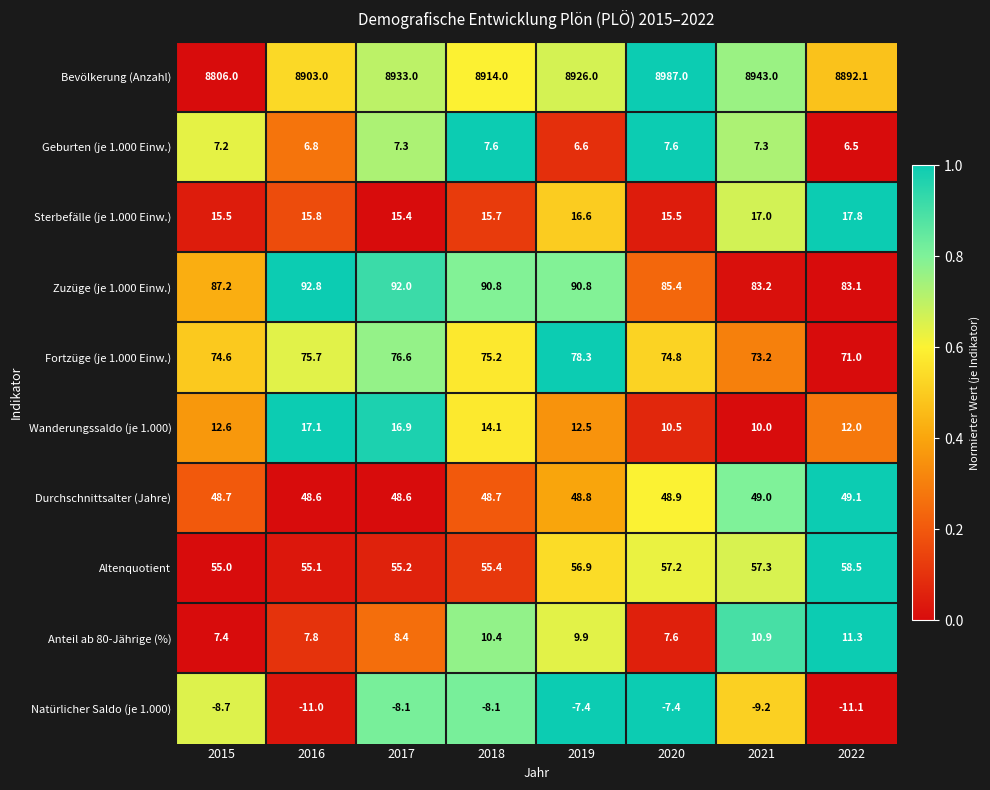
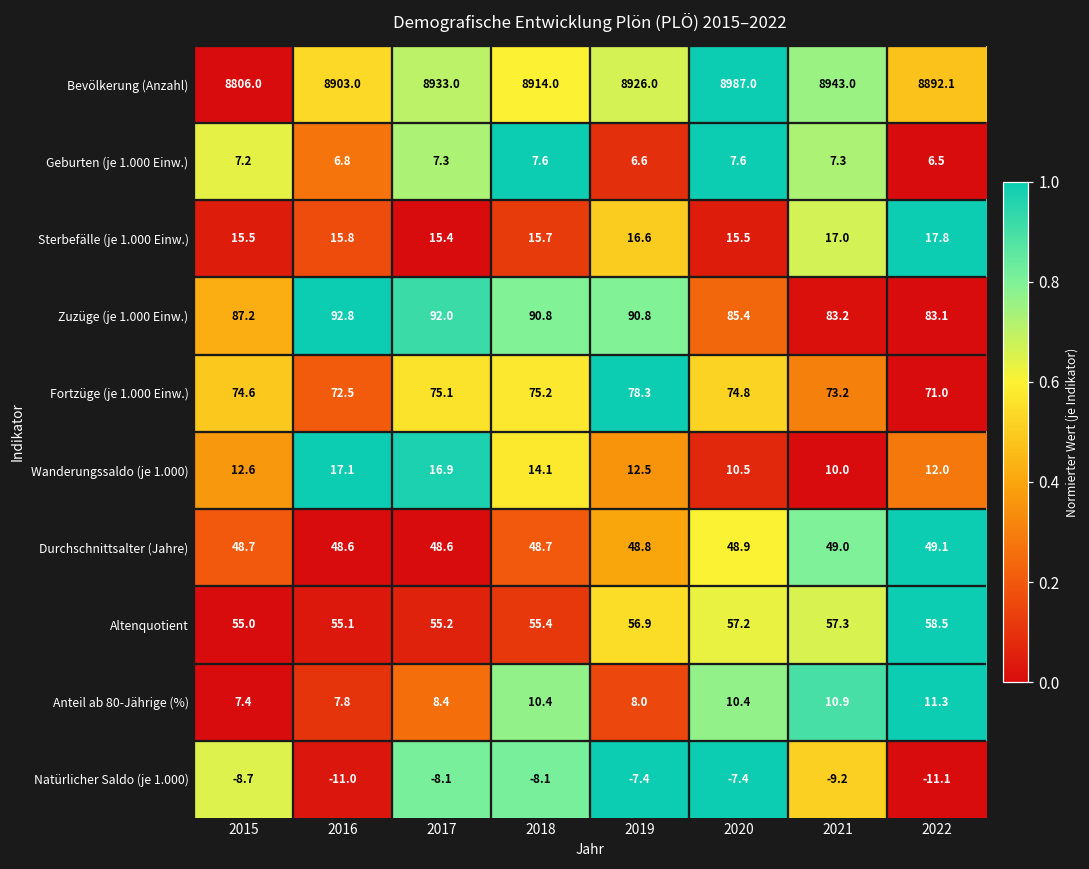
  {
    "Bevölkerung (Anzahl)": {
      "2015": 8806.0,
      "2016": 8903.0,
      "2017": 8933.0,
      "2018": 8914.0,
      "2019": 8926.0,
      "2020": 8987.0,
      "2021": 8943.0,
      "2022": 8892.1
    },
    "Geburten (je 1.000 Einw.)": {
      "2015": 7.2,
      "2016": 6.8,
      "2017": 7.3,
      "2018": 7.6,
      "2019": 6.6,
      "2020": 7.6,
      "2021": 7.3,
      "2022": 6.5
    },
    "Sterbefälle (je 1.000 Einw.)": {
      "2015": 15.5,
      "2016": 15.8,
      "2017": 15.4,
      "2018": 15.7,
      "2019": 16.6,
      "2020": 15.5,
      "2021": 17.0,
      "2022": 17.8
    },
    "Zuzüge (je 1.000 Einw.)": {
      "2015": 87.2,
      "2016": 92.8,
      "2017": 92.0,
      "2018": 90.8,
      "2019": 90.8,
      "2020": 85.4,
      "2021": 83.2,
      "2022": 83.1
    },
    "Fortzüge (je 1.000 Einw.)": {
      "2015": 74.6,
-     "2016": 75.7,
-     "2017": 76.6,
+     "2016": 72.5,
+     "2017": 75.1,
      "2018": 75.2,
      "2019": 78.3,
      "2020": 74.8,
      "2021": 73.2,
      "2022": 71.0
    },
    "Wanderungssaldo (je 1.000)": {
      "2015": 12.6,
      "2016": 17.1,
      "2017": 16.9,
      "2018": 14.1,
      "2019": 12.5,
      "2020": 10.5,
      "2021": 10.0,
      "2022": 12.0
    },
    "Durchschnittsalter (Jahre)": {
      "2015": 48.7,
      "2016": 48.6,
      "2017": 48.6,
      "2018": 48.7,
      "2019": 48.8,
      "2020": 48.9,
      "2021": 49.0,
      "2022": 49.1
    },
    "Altenquotient": {
      "2015": 55.0,
      "2016": 55.1,
      "2017": 55.2,
      "2018": 55.4,
      "2019": 56.9,
      "2020": 57.2,
      "2021": 57.3,
      "2022": 58.5
    },
    "Anteil ab 80-Jährige (%)": {
      "2015": 7.4,
      "2016": 7.8,
      "2017": 8.4,
      "2018": 10.4,
-     "2019": 9.9,
-     "2020": 7.6,
+     "2019": 8.0,
+     "2020": 10.4,
      "2021": 10.9,
      "2022": 11.3
    },
    "Natürlicher Saldo (je 1.000)": {
      "2015": -8.7,
      "2016": -11.0,
      "2017": -8.1,
      "2018": -8.1,
      "2019": -7.4,
      "2020": -7.4,
      "2021": -9.2,
      "2022": -11.1
    }
  }
